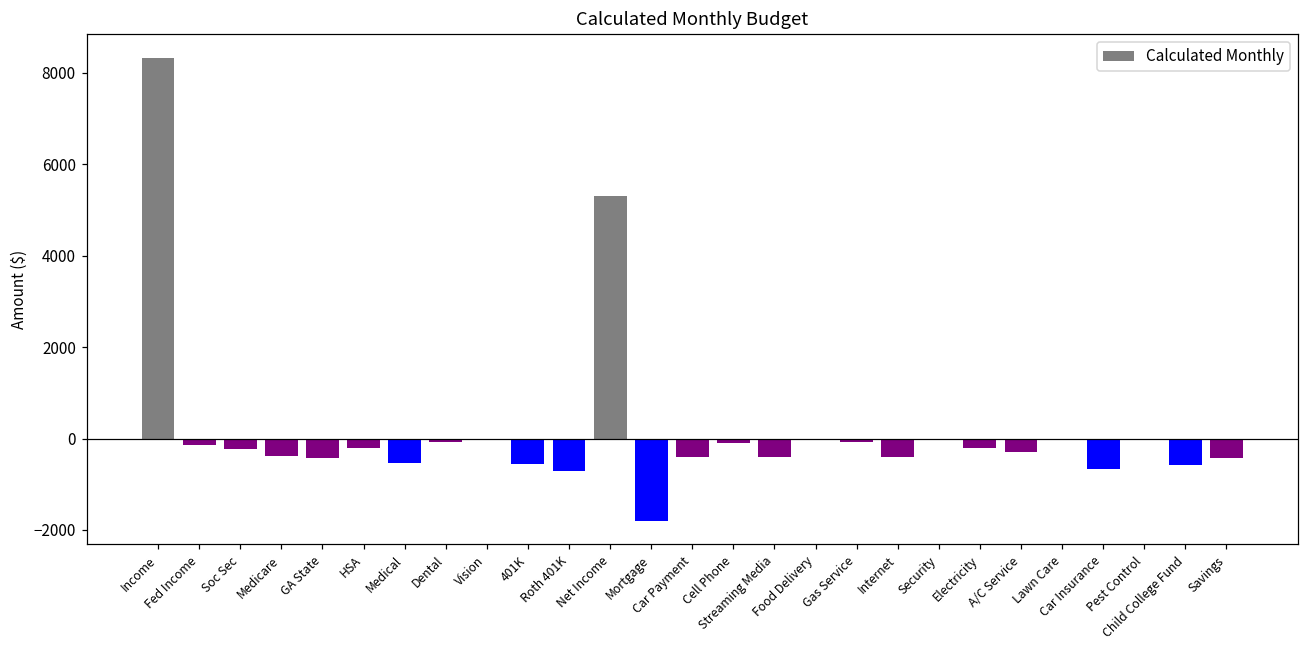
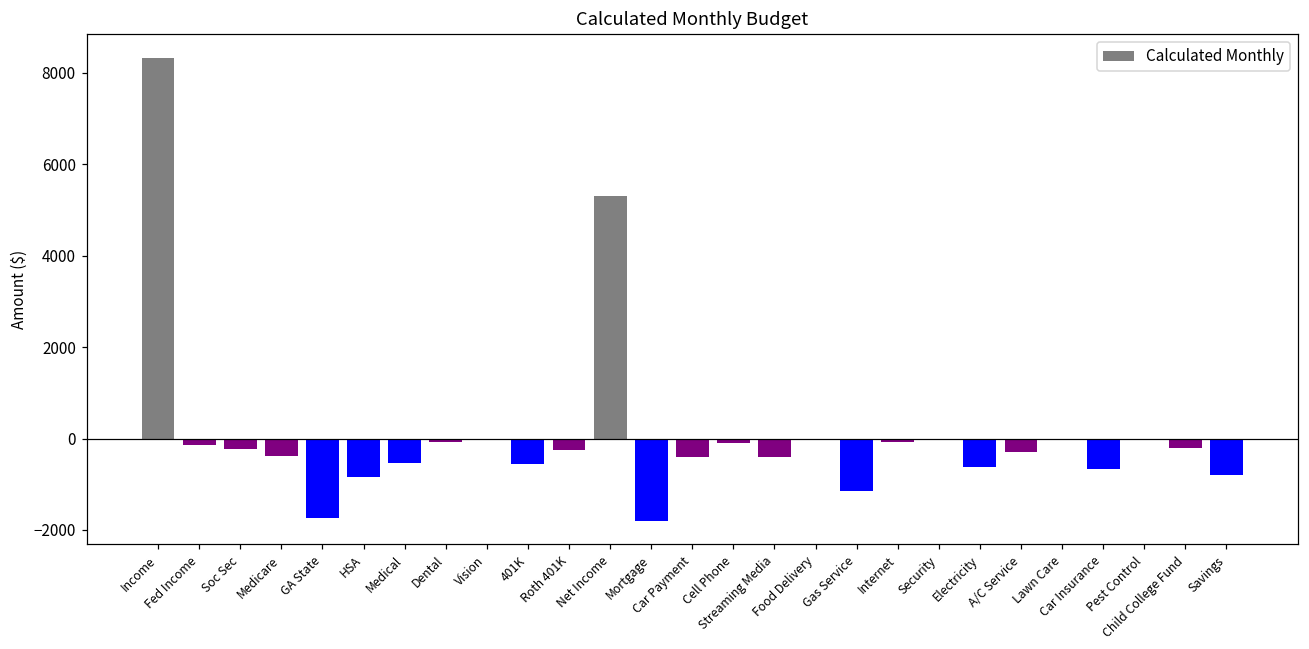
  {
    "Income": 8300,
    "Fed Income": -100,
    "Soc Sec": -200,
    "Medicare": -400,
-   "GA State": -400,
-   "HSA": -200,
+   "GA State": -1700,
+   "HSA": -800,
    "Medical": -500,
    "Dental": -100,
    "401K": -600,
-   "Roth 401K": -700,
+   "Roth 401K": -200,
    "Net Income": 5300,
    "Mortgage": -1800,
    "Car Payment": -400,
    "Cell Phone": -100,
    "Streaming Media": -400,
-   "Gas Service": -100,
-   "Internet": -400,
-   "Electricity": -200,
+   "Gas Service": -1100,
+   "Internet": -100,
+   "Electricity": -600,
    "A/C Service": -300,
    "Car Insurance": -700,
-   "Child College Fund": -600,
-   "Savings": -400
+   "Child College Fund": -200,
+   "Savings": -800
  }
